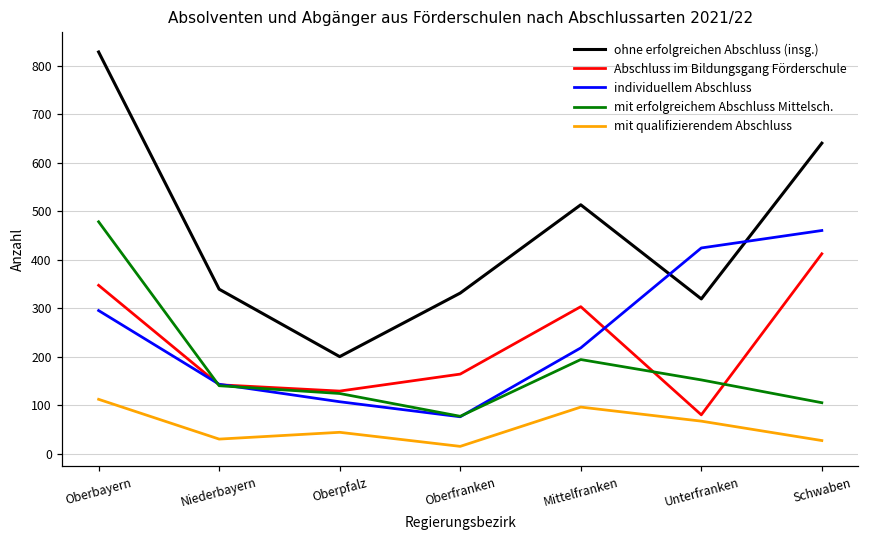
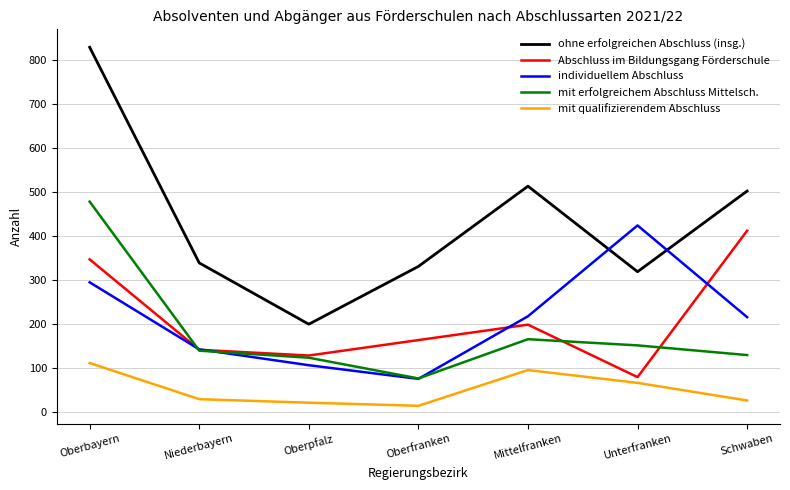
  {
    "ohne erfolgreichen Abschluss (insg.)": {
      "Oberbayern": 830,
      "Niederbayern": 340,
      "Oberpfalz": 200,
      "Oberfranken": 330,
      "Mittelfranken": 510,
      "Unterfranken": 320,
-     "Schwaben": 640
+     "Schwaben": 500
    },
    "Abschluss im Bildungsgang Förderschule": {
      "Oberbayern": 350,
      "Oberfranken": 160,
-     "Mittelfranken": 300,
+     "Mittelfranken": 200,
      "Unterfranken": 80,
      "Schwaben": 410
    },
    "individuellem Abschluss": {
      "Oberbayern": 300,
      "Oberpfalz": 110,
      "Mittelfranken": 220,
      "Unterfranken": 420,
-     "Schwaben": 460
+     "Schwaben": 220
    },
    "mit erfolgreichem Abschluss Mittelsch.": {
      "Oberbayern": 480,
-     "Mittelfranken": 190,
+     "Mittelfranken": 170,
      "Unterfranken": 150,
-     "Schwaben": 110
+     "Schwaben": 130
    },
    "mit qualifizierendem Abschluss": {
      "Oberbayern": 110,
      "Niederbayern": 30,
-     "Oberpfalz": 40,
+     "Oberpfalz": 20,
      "Oberfranken": 20,
      "Mittelfranken": 100,
      "Unterfranken": 70,
      "Schwaben": 30
    }
  }
